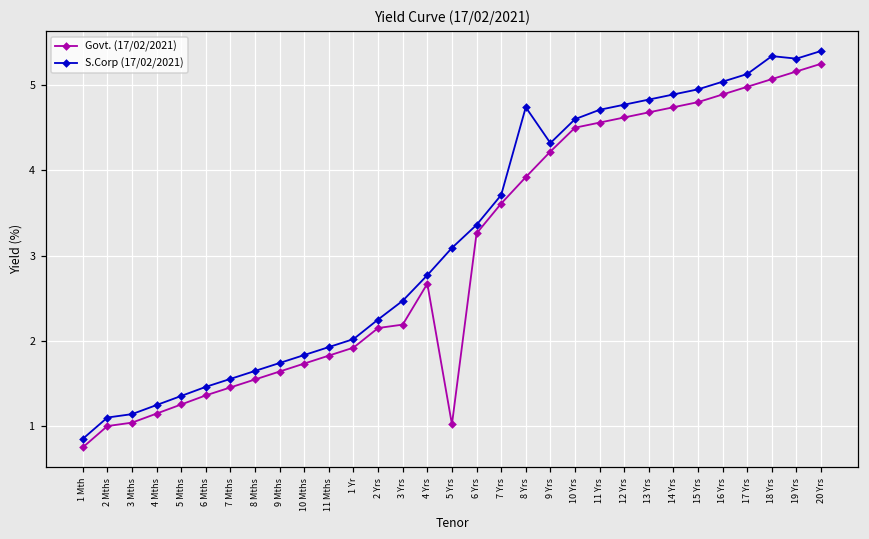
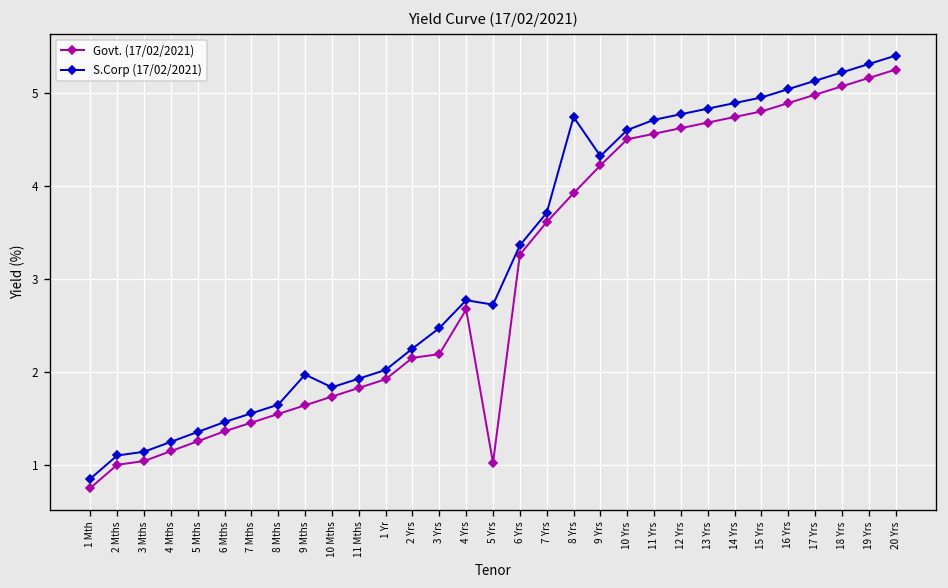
  {
    "Govt. (17/02/2021)": {
      "1 Mth": 0.8,
      "2 Mths": 1.0,
      "3 Mths": 1.0,
      "4 Mths": 1.1,
      "5 Mths": 1.3,
      "6 Mths": 1.4,
      "7 Mths": 1.5,
      "8 Mths": 1.5,
      "9 Mths": 1.6,
      "10 Mths": 1.7,
      "11 Mths": 1.8,
      "1 Yr": 1.9,
      "2 Yrs": 2.2,
      "3 Yrs": 2.2,
      "4 Yrs": 2.7,
      "5 Yrs": 1.0,
      "6 Yrs": 3.3,
      "7 Yrs": 3.6,
      "8 Yrs": 3.9,
      "9 Yrs": 4.2,
      "10 Yrs": 4.5,
      "11 Yrs": 4.6,
      "12 Yrs": 4.6,
      "13 Yrs": 4.7,
      "14 Yrs": 4.7,
      "15 Yrs": 4.8,
      "16 Yrs": 4.9,
      "17 Yrs": 5.0,
      "18 Yrs": 5.1,
      "19 Yrs": 5.2,
      "20 Yrs": 5.3
    },
    "S.Corp (17/02/2021)": {
      "1 Mth": 0.9,
      "2 Mths": 1.1,
      "3 Mths": 1.1,
      "4 Mths": 1.2,
      "5 Mths": 1.4,
      "6 Mths": 1.5,
      "7 Mths": 1.6,
      "8 Mths": 1.6,
-     "9 Mths": 1.7,
+     "9 Mths": 2.0,
      "10 Mths": 1.8,
      "11 Mths": 1.9,
      "1 Yr": 2.0,
      "2 Yrs": 2.3,
      "3 Yrs": 2.5,
      "4 Yrs": 2.8,
-     "5 Yrs": 3.1,
+     "5 Yrs": 2.7,
      "6 Yrs": 3.4,
      "7 Yrs": 3.7,
      "8 Yrs": 4.7,
      "9 Yrs": 4.3,
      "10 Yrs": 4.6,
      "11 Yrs": 4.7,
      "12 Yrs": 4.8,
      "13 Yrs": 4.8,
      "14 Yrs": 4.9,
      "15 Yrs": 5.0,
      "16 Yrs": 5.0,
      "17 Yrs": 5.1,
-     "18 Yrs": 5.3,
+     "18 Yrs": 5.2,
      "19 Yrs": 5.3,
      "20 Yrs": 5.4
    }
  }
